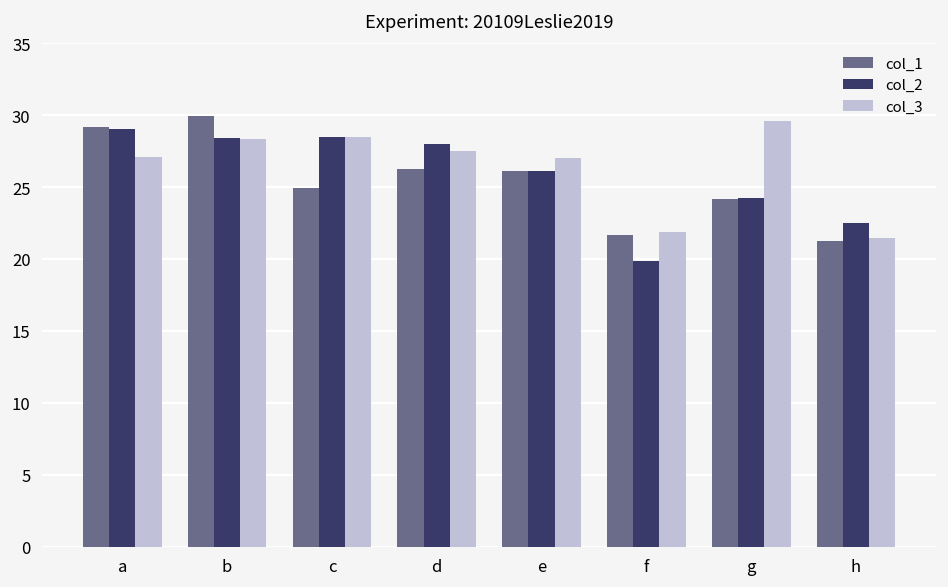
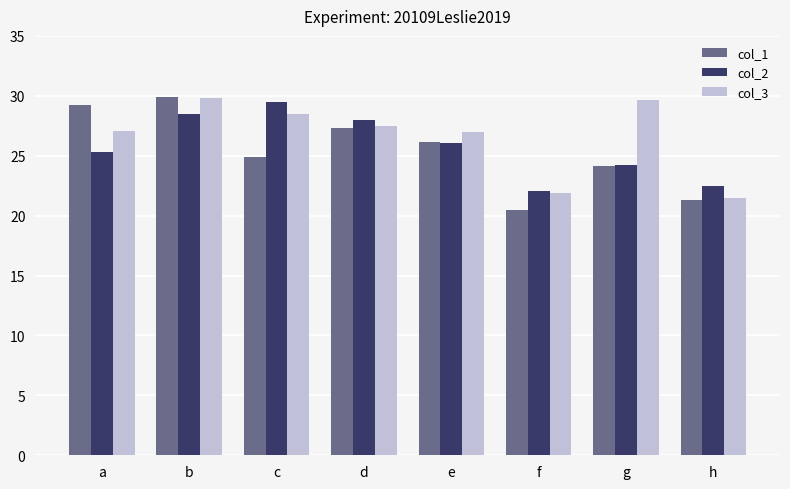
  {
    "col_1": {
      "a": 29.2,
      "b": 29.9,
      "c": 24.9,
-     "d": 26.3,
+     "d": 27.3,
      "e": 26.1,
-     "f": 21.7,
+     "f": 20.5,
      "g": 24.2,
      "h": 21.3
    },
    "col_2": {
-     "a": 29.0,
+     "a": 25.3,
      "b": 28.4,
-     "c": 28.5,
+     "c": 29.5,
      "d": 28.0,
      "e": 26.1,
-     "f": 19.9,
+     "f": 22.0,
      "g": 24.2,
      "h": 22.5
    },
    "col_3": {
      "a": 27.1,
-     "b": 28.3,
+     "b": 29.9,
      "c": 28.5,
      "d": 27.5,
      "e": 27.0,
      "f": 21.9,
      "g": 29.6,
      "h": 21.5
    }
  }
